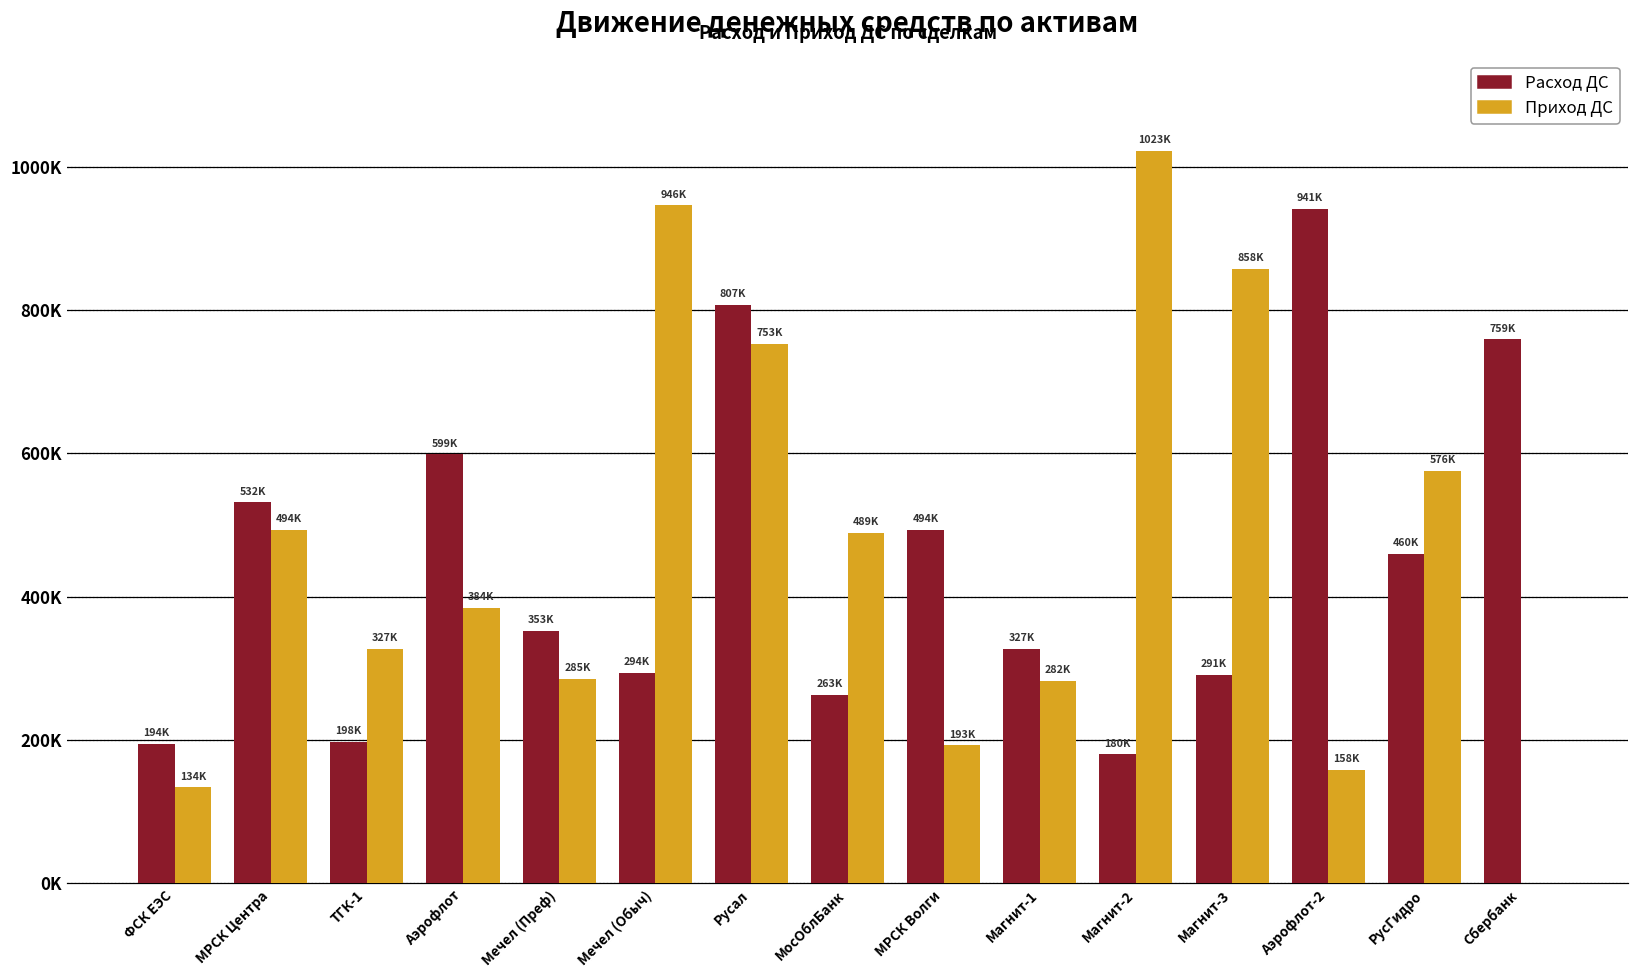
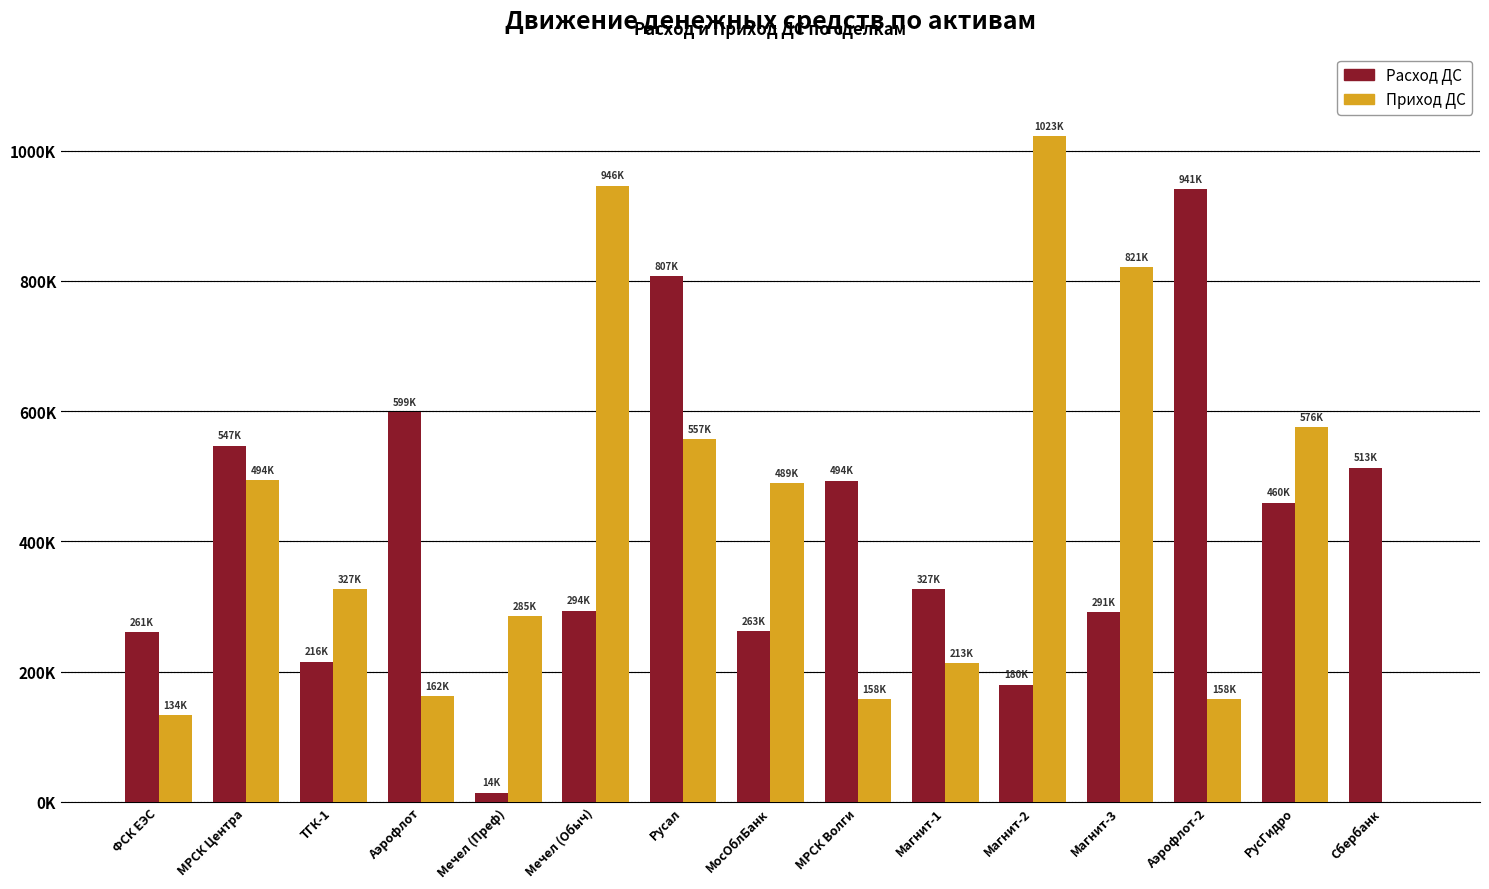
  {
    "Расход ДС": {
-     "ФСК ЕЭС": "194K",
-     "МРСК Центра": "532K",
-     "ТГК-1": "198K",
+     "ФСК ЕЭС": "261K",
+     "МРСК Центра": "547K",
+     "ТГК-1": "216K",
      "Аэрофлот": "599K",
-     "Мечел (Преф)": "353K",
+     "Мечел (Преф)": "14K",
      "Мечел (Обыч)": "294K",
      "Русал": "807K",
      "МосОблБанк": "263K",
      "МРСК Волги": "494K",
      "Магнит-1": "327K",
      "Магнит-2": "180K",
      "Магнит-3": "291K",
      "Аэрофлот-2": "941K",
      "РусГидро": "460K",
-     "Сбербанк": "759K"
+     "Сбербанк": "513K"
    },
    "Приход ДС": {
      "ФСК ЕЭС": "134K",
      "МРСК Центра": "494K",
      "ТГК-1": "327K",
-     "Аэрофлот": "384K",
+     "Аэрофлот": "162K",
      "Мечел (Преф)": "285K",
      "Мечел (Обыч)": "946K",
-     "Русал": "753K",
+     "Русал": "557K",
      "МосОблБанк": "489K",
-     "МРСК Волги": "193K",
-     "Магнит-1": "282K",
+     "МРСК Волги": "158K",
+     "Магнит-1": "213K",
      "Магнит-2": "1023K",
-     "Магнит-3": "858K",
+     "Магнит-3": "821K",
      "Аэрофлот-2": "158K",
      "РусГидро": "576K"
    }
  }
